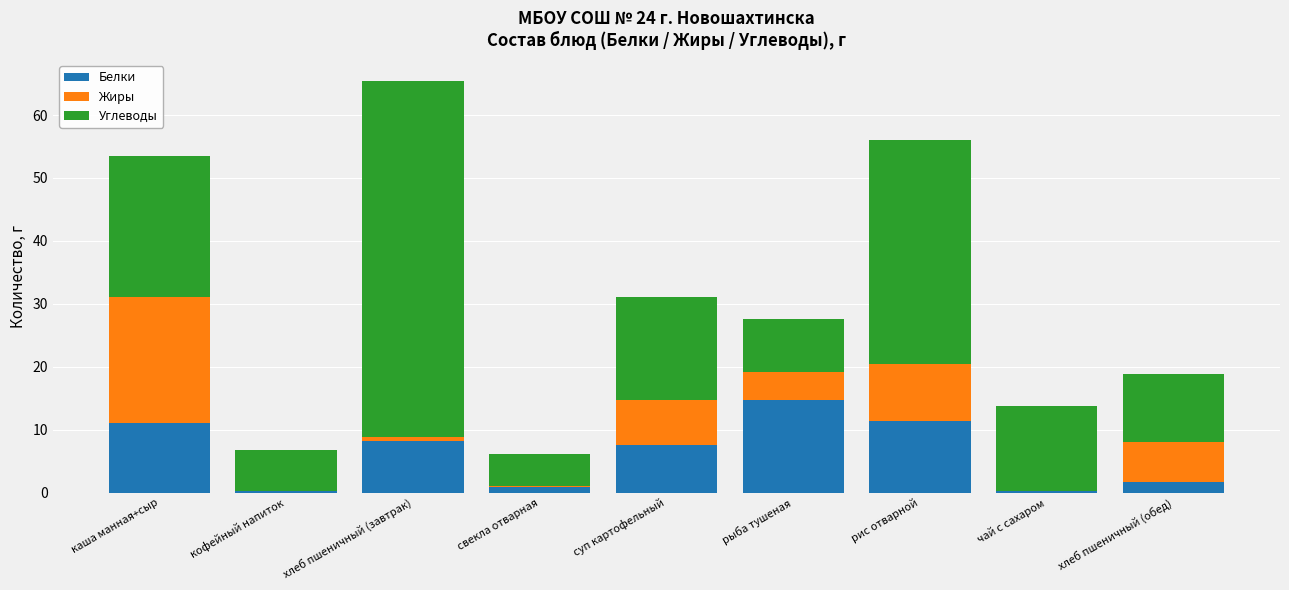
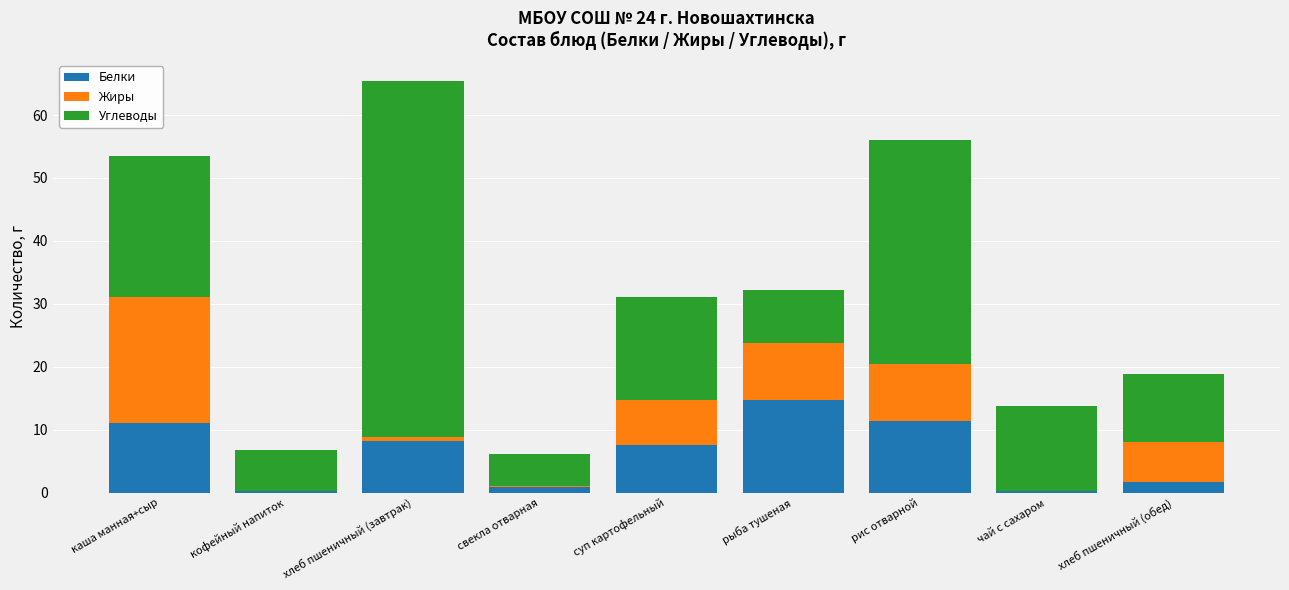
  {
    "Белки": {
      "каша манная+сыр": 11,
      "хлеб пшеничный (завтрак)": 8,
      "свекла отварная": 1,
      "суп картофельный": 8,
      "рыба тушеная": 15,
      "рис отварной": 11,
      "хлеб пшеничный (обед)": 2
    },
    "Жиры": {
      "каша манная+сыр": 20,
      "кофейный напиток": 0,
      "хлеб пшеничный (завтрак)": 1,
      "суп картофельный": 7,
-     "рыба тушеная": 4,
+     "рыба тушеная": 9,
      "рис отварной": 9,
      "чай с сахаром": 0,
      "хлеб пшеничный (обед)": 6
    },
    "Углеводы": {
      "каша манная+сыр": 22,
      "кофейный напиток": 7,
      "хлеб пшеничный (завтрак)": 57,
      "свекла отварная": 5,
      "суп картофельный": 16,
      "рыба тушеная": 8,
      "рис отварной": 36,
      "чай с сахаром": 14,
      "хлеб пшеничный (обед)": 11
    }
  }
